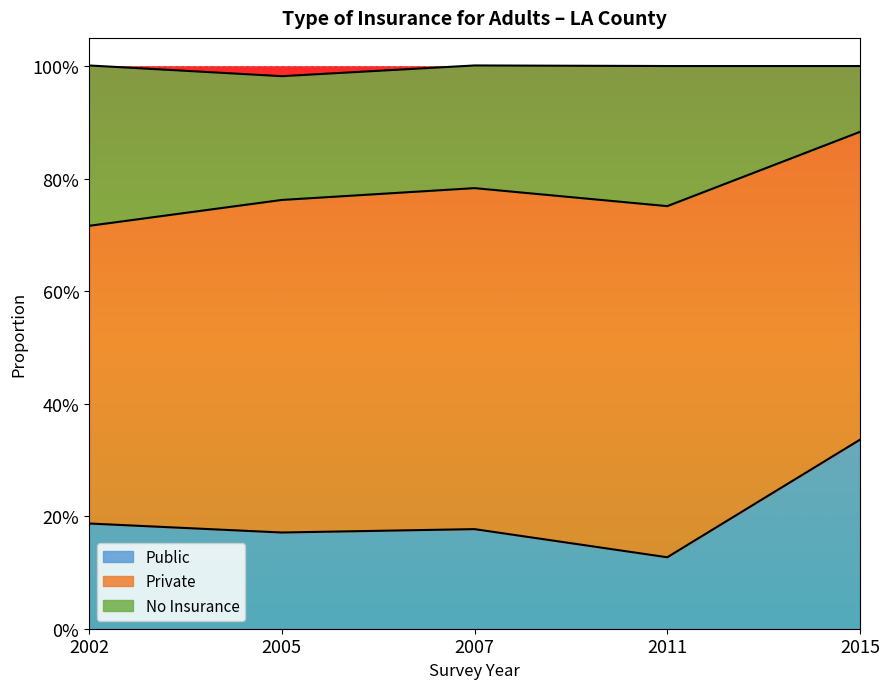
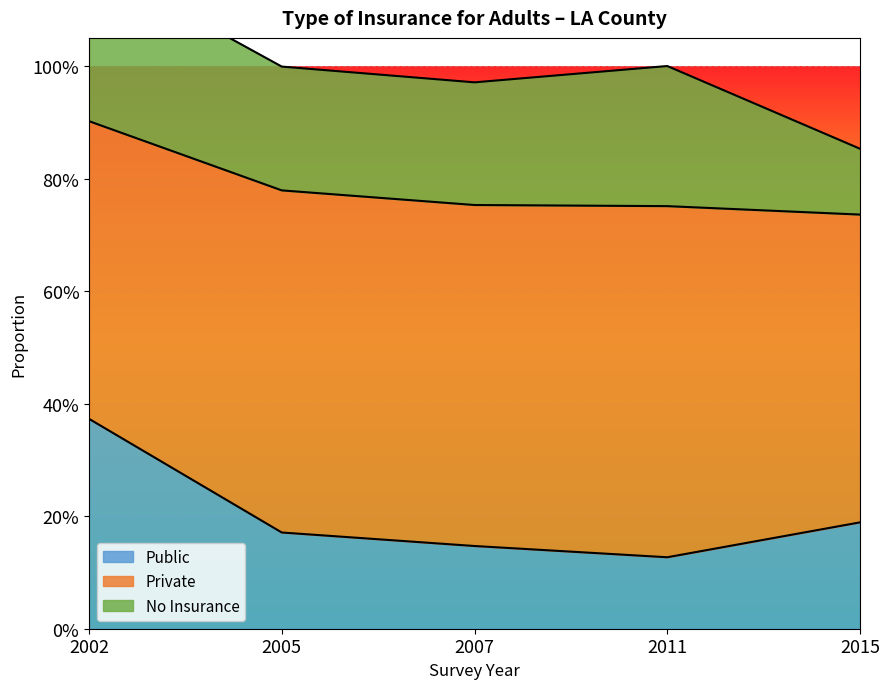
  {
    "Public": {
-     "2002": "19%",
+     "2002": "37%",
      "2005": "17%",
-     "2007": "18%",
+     "2007": "15%",
      "2011": "13%",
-     "2015": "34%"
+     "2015": "19%"
    },
    "Private": {
      "2002": "53%",
-     "2005": "59%",
+     "2005": "61%",
      "2007": "61%",
      "2011": "62%",
      "2015": "55%"
    },
    "No Insurance": {
      "2005": "22%",
      "2007": "22%",
      "2011": "25%",
      "2015": "12%"
    }
  }
